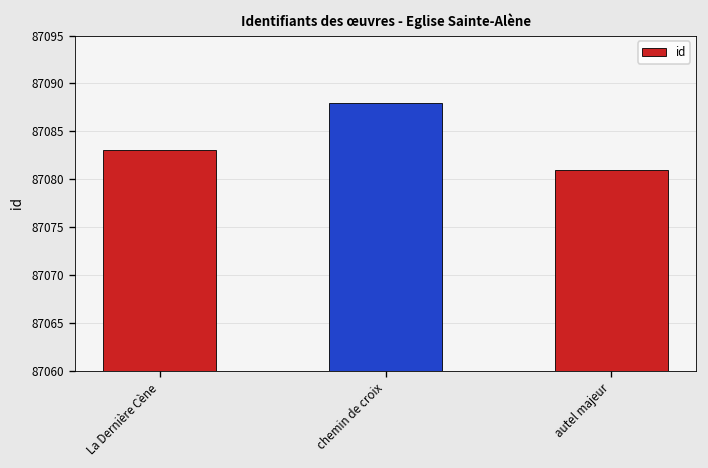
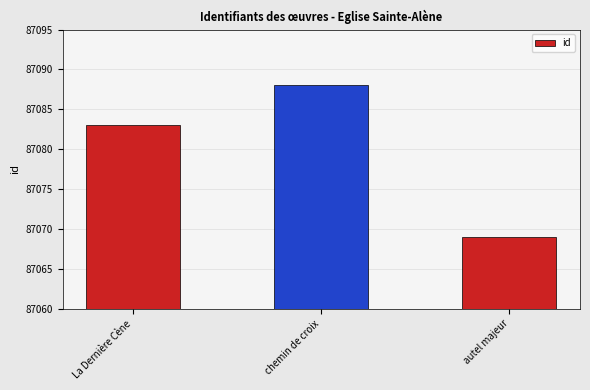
  {
    "La Dernière Cène": 87083,
    "chemin de croix": 87088,
-   "autel majeur": 87081
+   "autel majeur": 87069
  }
